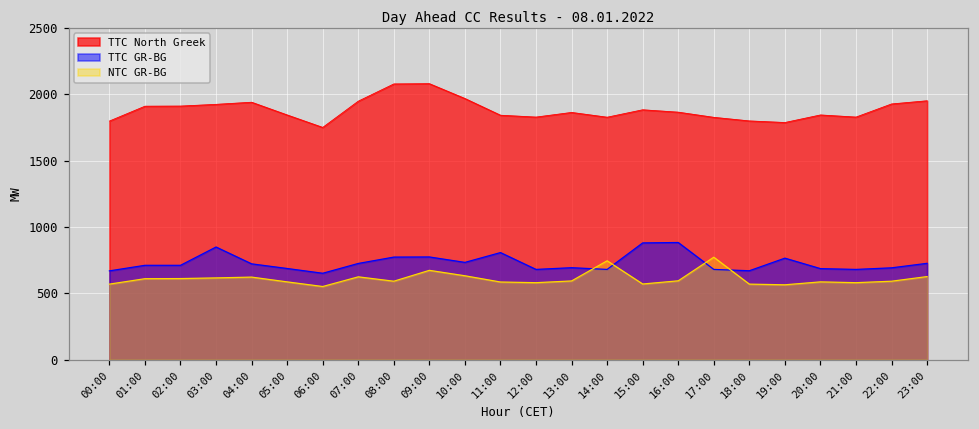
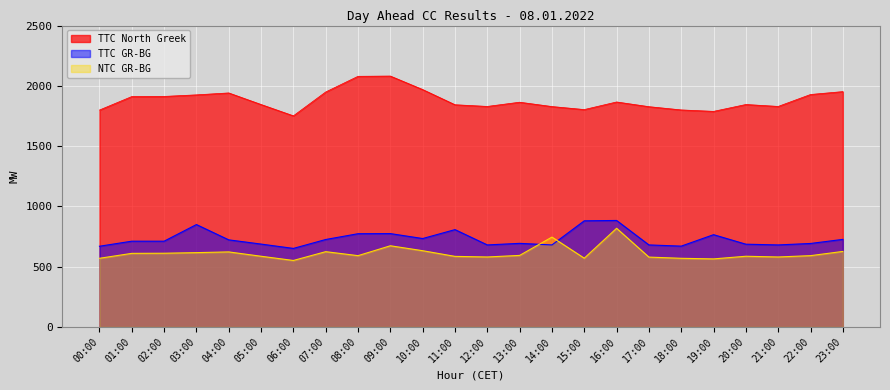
  {
    "TTC North Greek": {
      "00:00": 1800,
      "01:00": 1910,
      "02:00": 1910,
      "03:00": 1930,
      "04:00": 1940,
      "05:00": 1850,
      "06:00": 1750,
      "07:00": 1950,
      "08:00": 2080,
      "09:00": 2080,
      "10:00": 1970,
      "11:00": 1840,
      "12:00": 1830,
      "13:00": 1860,
      "14:00": 1830,
-     "15:00": 1880,
+     "15:00": 1800,
      "16:00": 1870,
      "17:00": 1830,
      "18:00": 1800,
      "19:00": 1790,
      "20:00": 1850,
      "21:00": 1830,
      "22:00": 1930,
      "23:00": 1950
    },
    "TTC GR-BG": {
      "00:00": 670,
      "01:00": 710,
      "02:00": 710,
      "03:00": 850,
      "04:00": 720,
      "05:00": 690,
      "06:00": 650,
      "07:00": 730,
      "08:00": 770,
      "09:00": 770,
      "10:00": 730,
      "11:00": 810,
      "12:00": 680,
      "13:00": 690,
      "14:00": 680,
      "15:00": 880,
      "16:00": 880,
      "17:00": 680,
      "18:00": 670,
      "19:00": 770,
      "20:00": 690,
      "21:00": 680,
      "22:00": 690,
      "23:00": 730
    },
    "NTC GR-BG": {
      "00:00": 570,
      "01:00": 610,
      "02:00": 610,
      "03:00": 620,
      "04:00": 620,
      "05:00": 590,
      "06:00": 550,
      "07:00": 620,
      "08:00": 590,
      "09:00": 670,
      "10:00": 630,
      "11:00": 590,
      "12:00": 580,
      "13:00": 590,
      "14:00": 750,
      "15:00": 570,
-     "16:00": 590,
-     "17:00": 770,
+     "16:00": 820,
+     "17:00": 580,
      "18:00": 570,
      "19:00": 560,
      "20:00": 590,
      "21:00": 580,
      "22:00": 590,
      "23:00": 630
    }
  }
